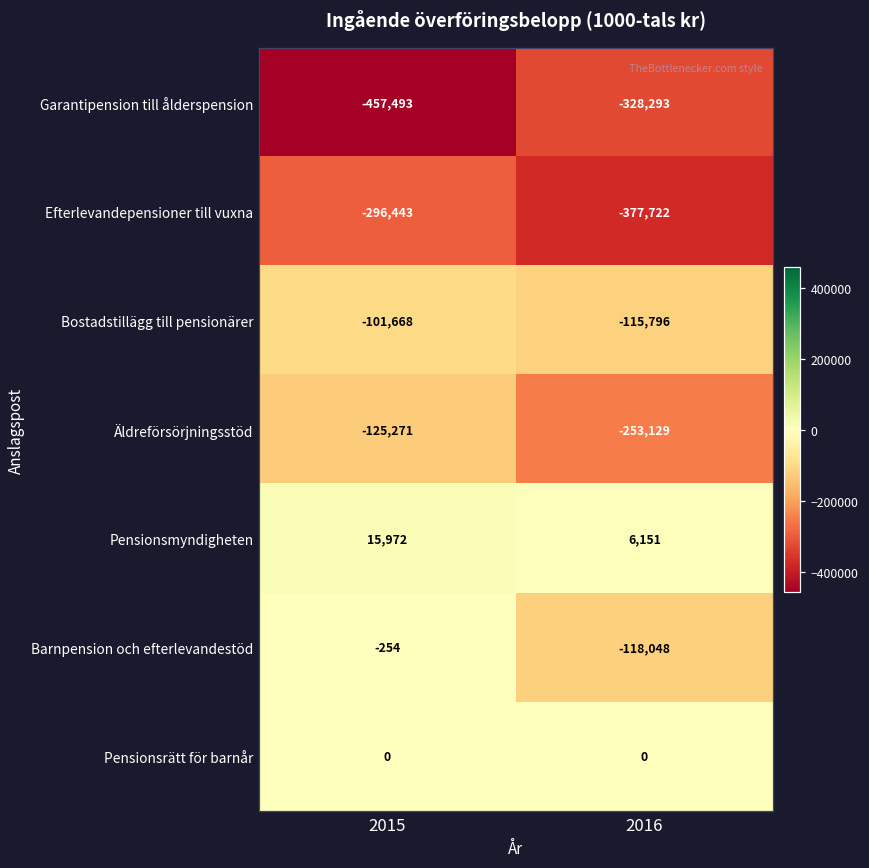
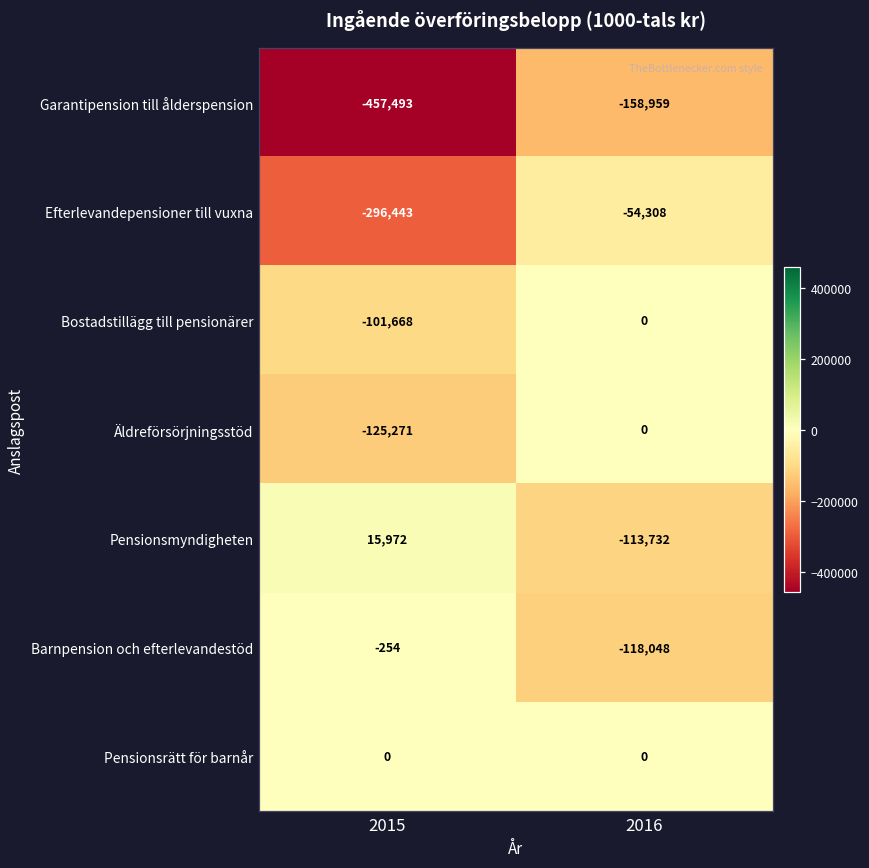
  {
    "Garantipension till ålderspension": {
      "2015": "-457,493",
-     "2016": "-328,293"
+     "2016": "-158,959"
    },
    "Efterlevandepensioner till vuxna": {
      "2015": "-296,443",
-     "2016": "-377,722"
+     "2016": "-54,308"
    },
    "Bostadstillägg till pensionärer": {
      "2015": "-101,668",
-     "2016": "-115,796"
+     "2016": "0"
    },
    "Äldreförsörjningsstöd": {
      "2015": "-125,271",
-     "2016": "-253,129"
+     "2016": "0"
    },
    "Pensionsmyndigheten": {
      "2015": "15,972",
-     "2016": "6,151"
+     "2016": "-113,732"
    },
    "Barnpension och efterlevandestöd": {
      "2015": "-254",
      "2016": "-118,048"
    },
    "Pensionsrätt för barnår": {
      "2015": "0",
      "2016": "0"
    }
  }
